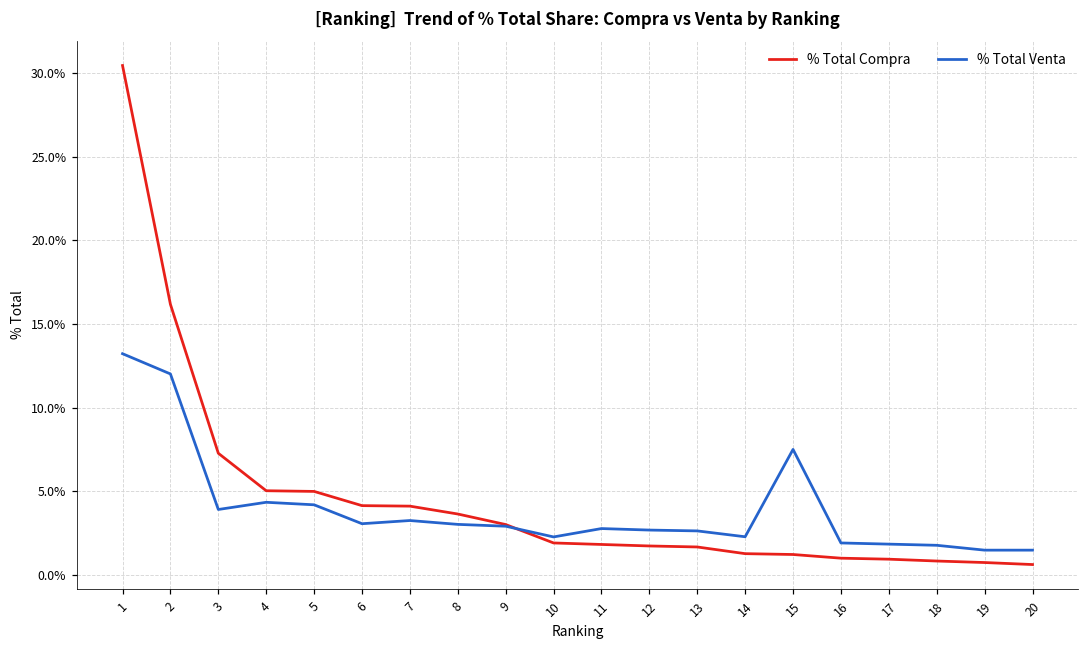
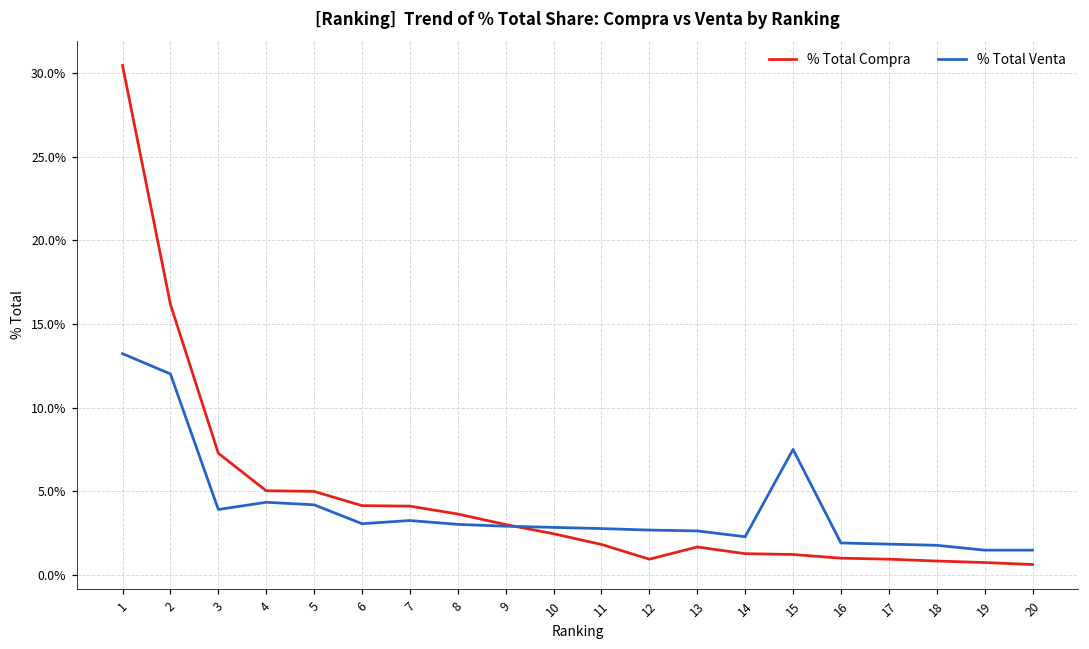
  {
    "% Total Compra": {
      "1": "30.4%",
      "2": "16.2%",
      "3": "7.3%",
      "4": "5.0%",
      "5": "5.0%",
      "6": "4.1%",
      "7": "4.1%",
      "8": "3.6%",
-     "10": "1.9%",
+     "10": "2.5%",
      "11": "1.8%",
-     "12": "1.7%",
+     "12": "0.9%",
      "13": "1.7%",
      "14": "1.3%",
      "15": "1.2%",
      "16": "1.0%",
      "17": "0.9%",
      "18": "0.8%",
      "19": "0.7%",
      "20": "0.6%"
    },
    "% Total Venta": {
      "1": "13.2%",
      "2": "12.0%",
      "3": "3.9%",
      "4": "4.3%",
      "5": "4.2%",
      "6": "3.1%",
      "7": "3.3%",
      "8": "3.0%",
-     "10": "2.3%",
+     "10": "2.8%",
      "11": "2.8%",
      "12": "2.7%",
      "13": "2.6%",
      "14": "2.3%",
      "15": "7.5%",
      "16": "1.9%",
      "17": "1.8%",
      "18": "1.8%",
      "19": "1.5%",
      "20": "1.5%"
    }
  }
